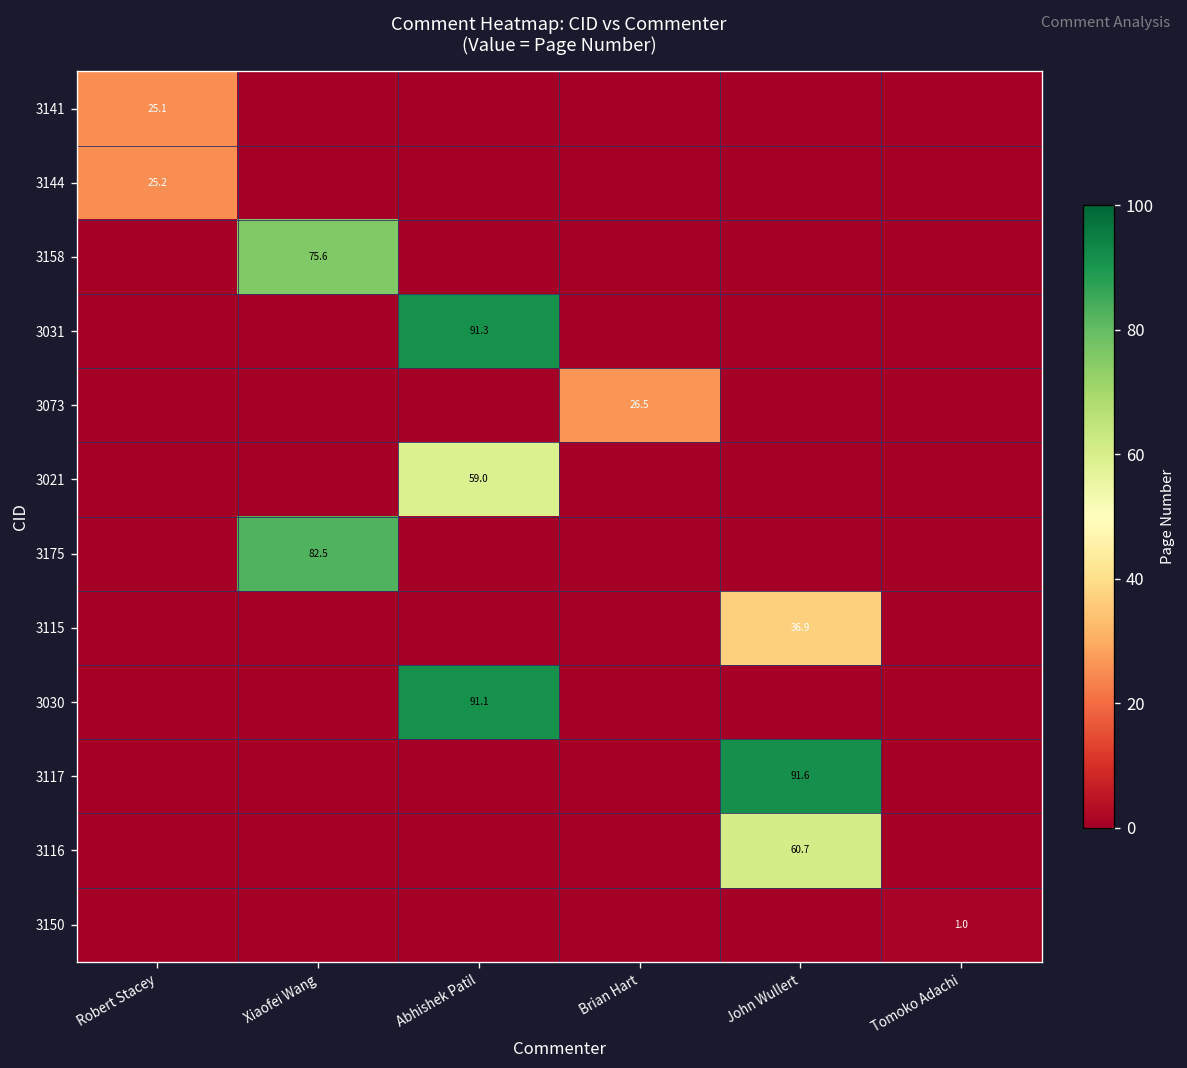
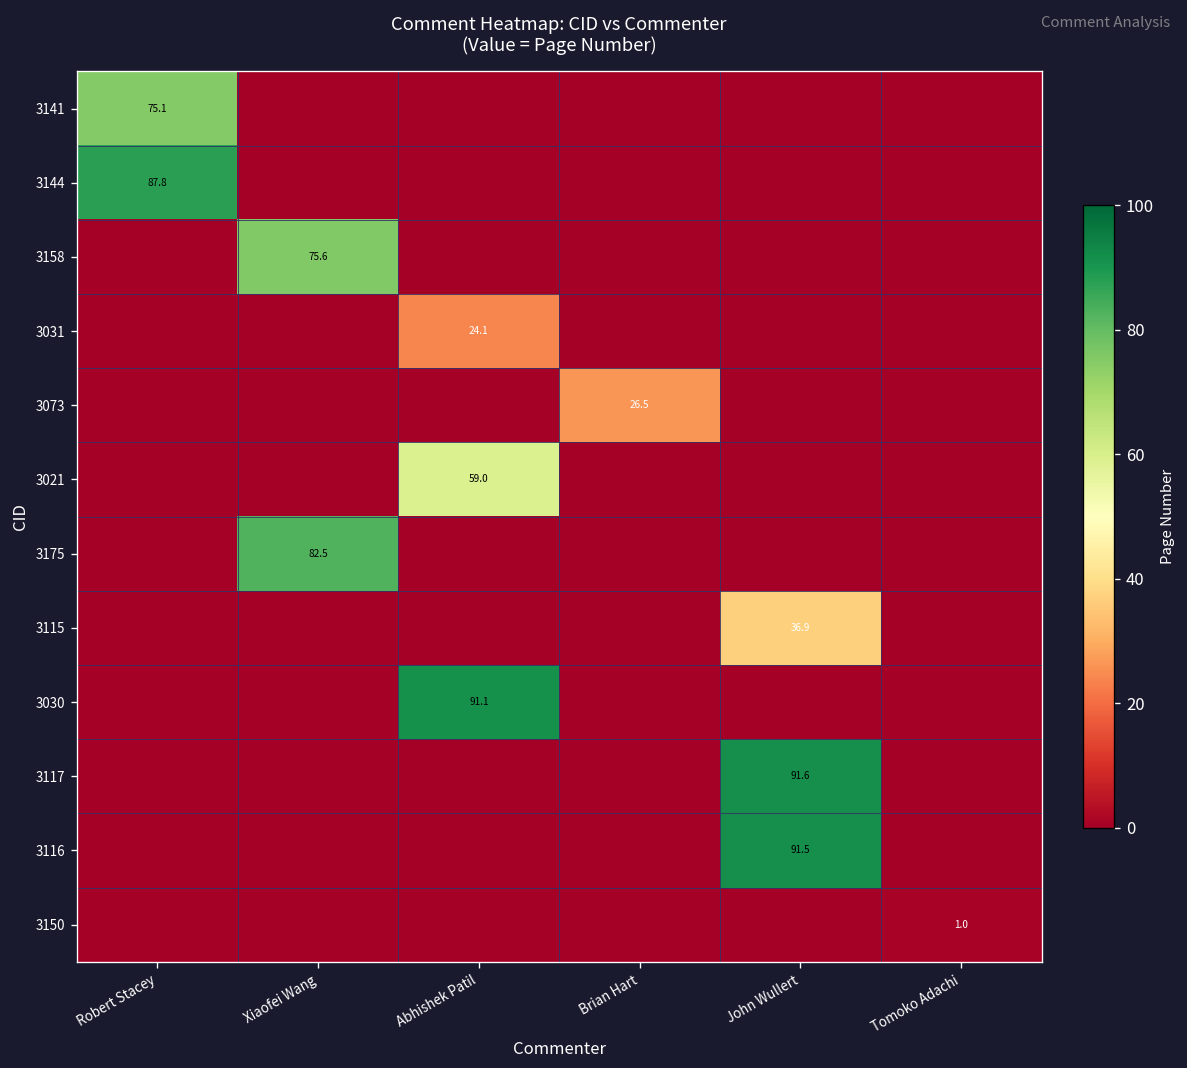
  {
    "3141": {
-     "Robert Stacey": 25.1
+     "Robert Stacey": 75.1
    },
    "3144": {
-     "Robert Stacey": 25.2
+     "Robert Stacey": 87.8
    },
    "3158": {
      "Xiaofei Wang": 75.6
    },
    "3031": {
-     "Abhishek Patil": 91.3
+     "Abhishek Patil": 24.1
    },
    "3073": {
      "Brian Hart": 26.5
    },
    "3021": {
      "Abhishek Patil": 59.0
    },
    "3175": {
      "Xiaofei Wang": 82.5
    },
    "3115": {
      "John Wullert": 36.9
    },
    "3030": {
      "Abhishek Patil": 91.1
    },
    "3117": {
      "John Wullert": 91.6
    },
    "3116": {
-     "John Wullert": 60.7
+     "John Wullert": 91.5
    },
    "3150": {
      "Tomoko Adachi": 1.0
    }
  }
